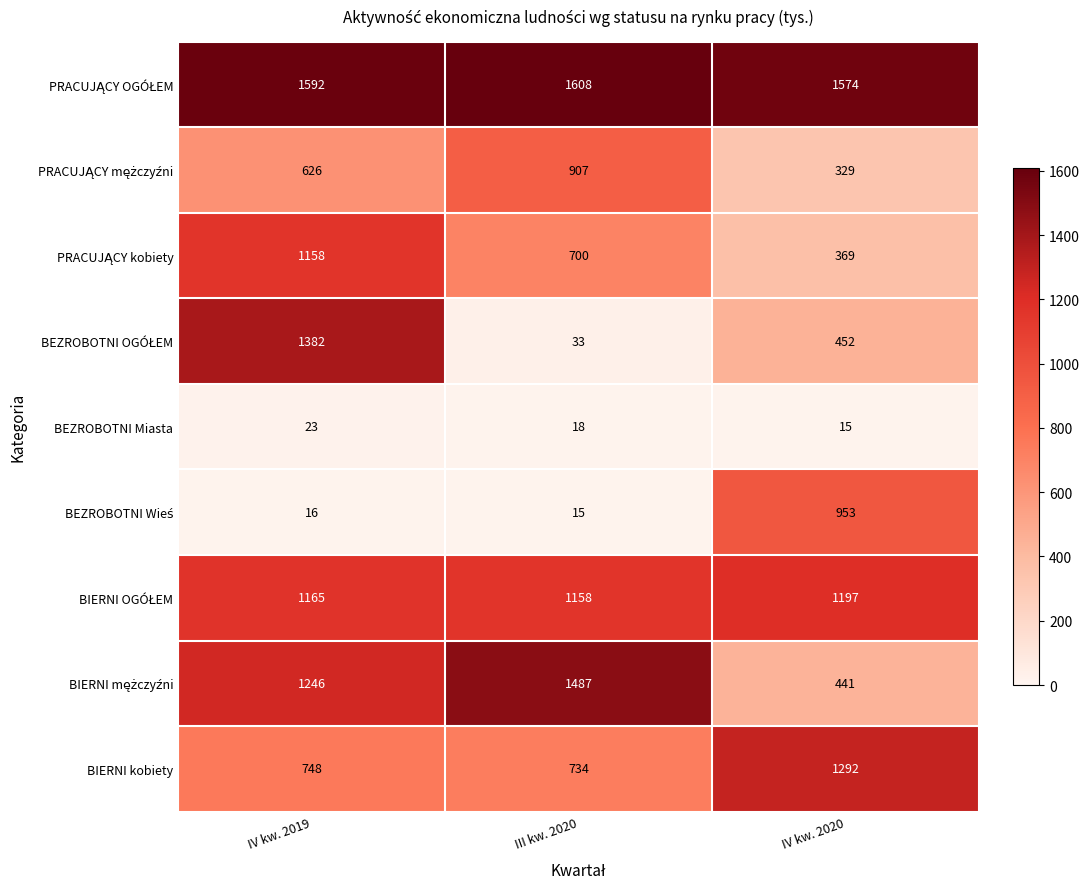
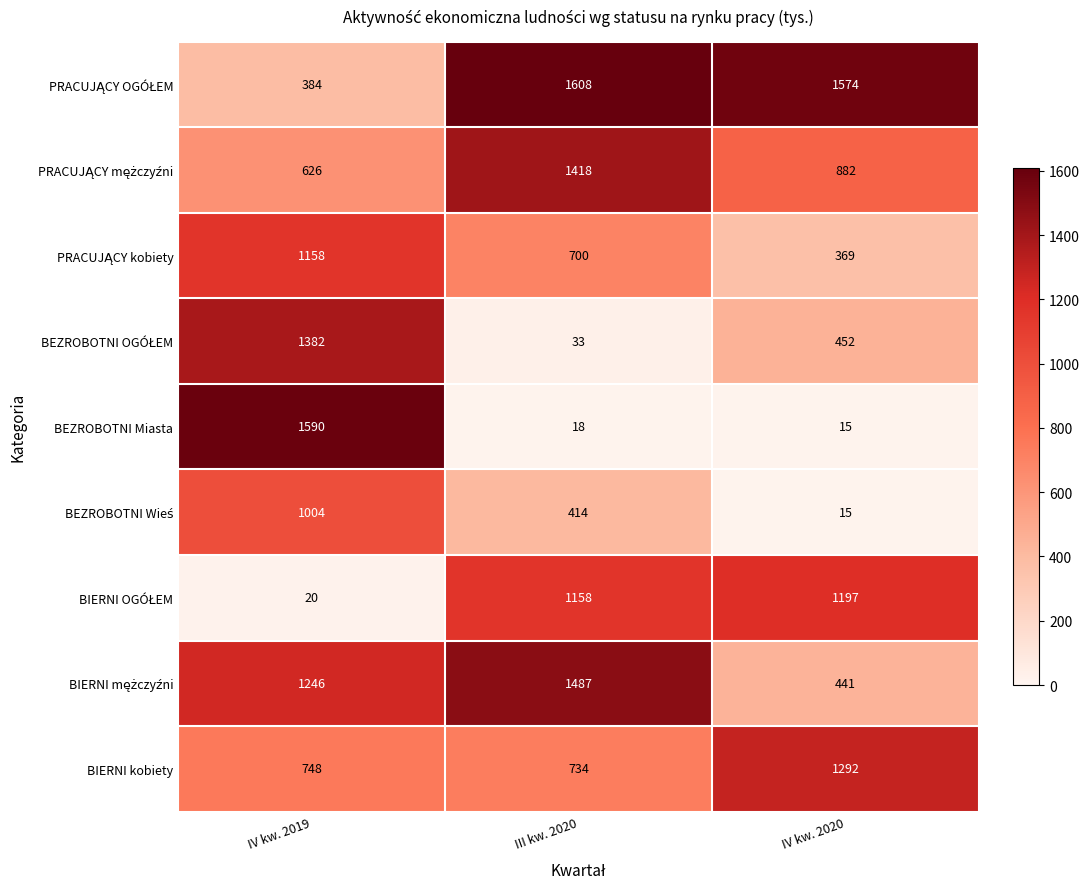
  {
    "PRACUJĄCY OGÓŁEM": {
-     "IV kw. 2019": 1592,
+     "IV kw. 2019": 384,
      "III kw. 2020": 1608,
      "IV kw. 2020": 1574
    },
    "PRACUJĄCY mężczyźni": {
      "IV kw. 2019": 626,
-     "III kw. 2020": 907,
-     "IV kw. 2020": 329
+     "III kw. 2020": 1418,
+     "IV kw. 2020": 882
    },
    "PRACUJĄCY kobiety": {
      "IV kw. 2019": 1158,
      "III kw. 2020": 700,
      "IV kw. 2020": 369
    },
    "BEZROBOTNI OGÓŁEM": {
      "IV kw. 2019": 1382,
      "III kw. 2020": 33,
      "IV kw. 2020": 452
    },
    "BEZROBOTNI Miasta": {
-     "IV kw. 2019": 23,
+     "IV kw. 2019": 1590,
      "III kw. 2020": 18,
      "IV kw. 2020": 15
    },
    "BEZROBOTNI Wieś": {
-     "IV kw. 2019": 16,
-     "III kw. 2020": 15,
-     "IV kw. 2020": 953
+     "IV kw. 2019": 1004,
+     "III kw. 2020": 414,
+     "IV kw. 2020": 15
    },
    "BIERNI OGÓŁEM": {
-     "IV kw. 2019": 1165,
+     "IV kw. 2019": 20,
      "III kw. 2020": 1158,
      "IV kw. 2020": 1197
    },
    "BIERNI mężczyźni": {
      "IV kw. 2019": 1246,
      "III kw. 2020": 1487,
      "IV kw. 2020": 441
    },
    "BIERNI kobiety": {
      "IV kw. 2019": 748,
      "III kw. 2020": 734,
      "IV kw. 2020": 1292
    }
  }
